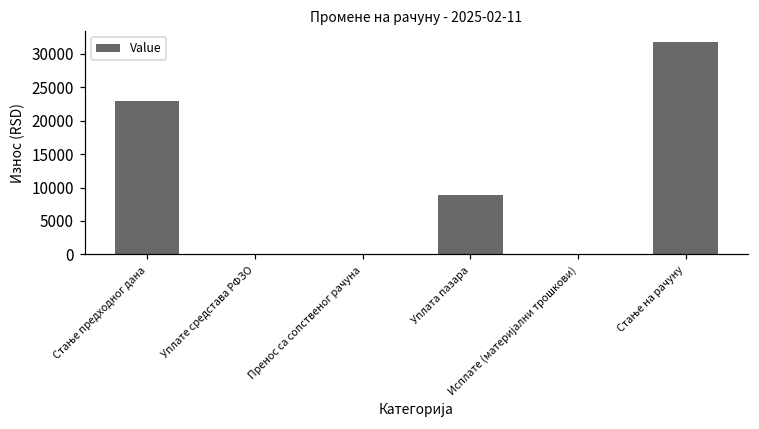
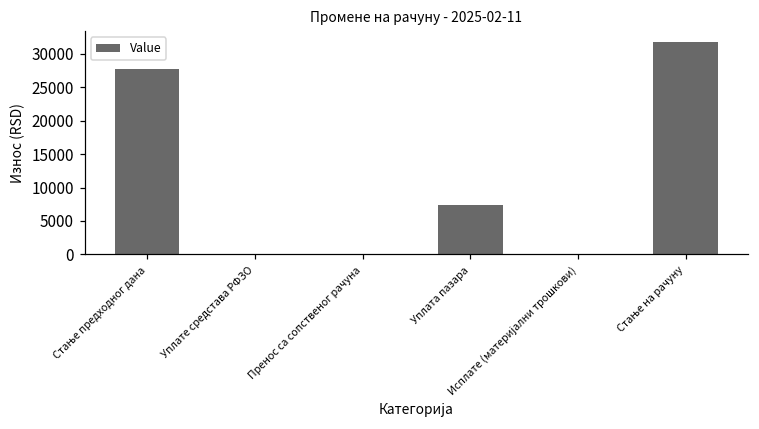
  {
-   "Стање предходног дана": 23000,
+   "Стање предходног дана": 28000,
    "Уплате средстава РФЗО": 0,
    "Пренос са сопственог рачуна": 0,
-   "Уплата пазара": 9000,
+   "Уплата пазара": 7000,
    "Исплате (материјални трошкови)": 0,
    "Стање на рачуну": 32000
  }
